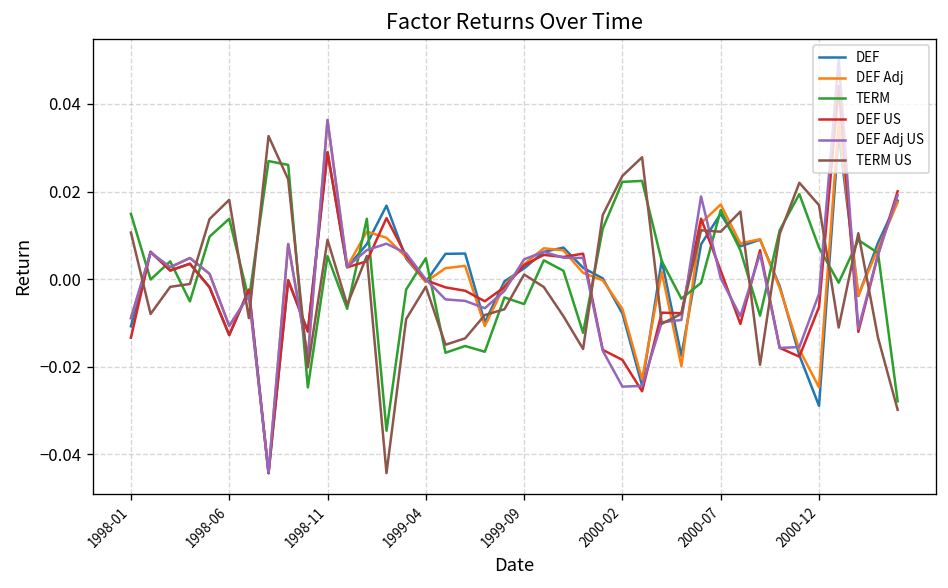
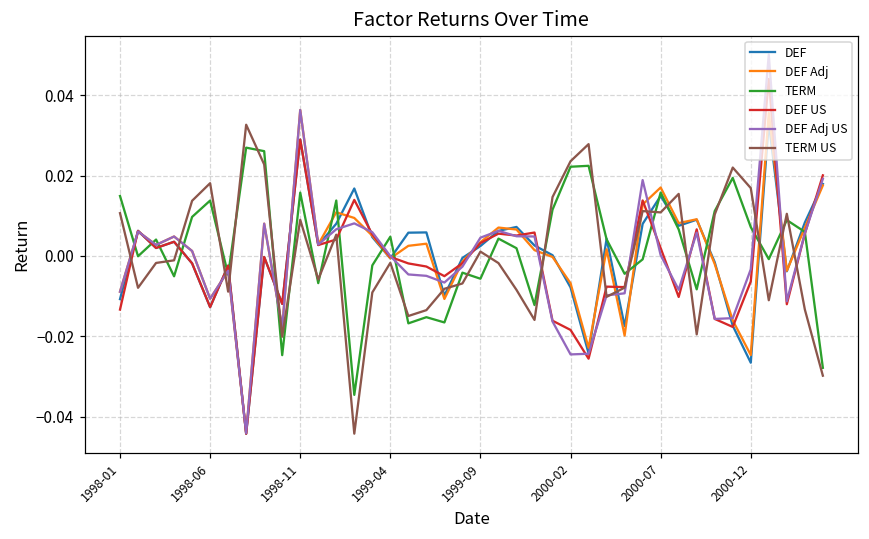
  {
    "DEF": {
      "1998-01": -0.011,
      "1999-09": 0.002,
      "2000-02": -0.008,
      "2000-07": 0.015,
-     "2000-12": -0.029
+     "2000-12": -0.027
    },
    "DEF Adj": {
      "2000-02": -0.007,
      "2000-07": 0.017,
      "2000-12": -0.025
    },
    "TERM": {
      "1998-01": 0.015,
      "1998-06": 0.014,
-     "1998-11": 0.005,
+     "1998-11": 0.016,
      "1999-04": 0.005,
      "1999-09": -0.006,
      "2000-02": 0.022,
      "2000-07": 0.016,
      "2000-12": 0.007
    },
    "DEF US": {
      "1998-01": -0.013,
      "2000-02": -0.018,
      "2000-07": 0.002,
      "2000-12": -0.006
    },
    "DEF Adj US": {
      "1999-09": 0.005,
      "2000-02": -0.025,
      "2000-07": 0.000,
      "2000-12": -0.003
    },
    "TERM US": {
      "1998-01": 0.011,
      "1998-06": 0.018,
      "1998-11": 0.009,
      "1999-04": -0.002,
      "1999-09": 0.001,
      "2000-02": 0.024,
      "2000-07": 0.011,
      "2000-12": 0.017
    }
  }
